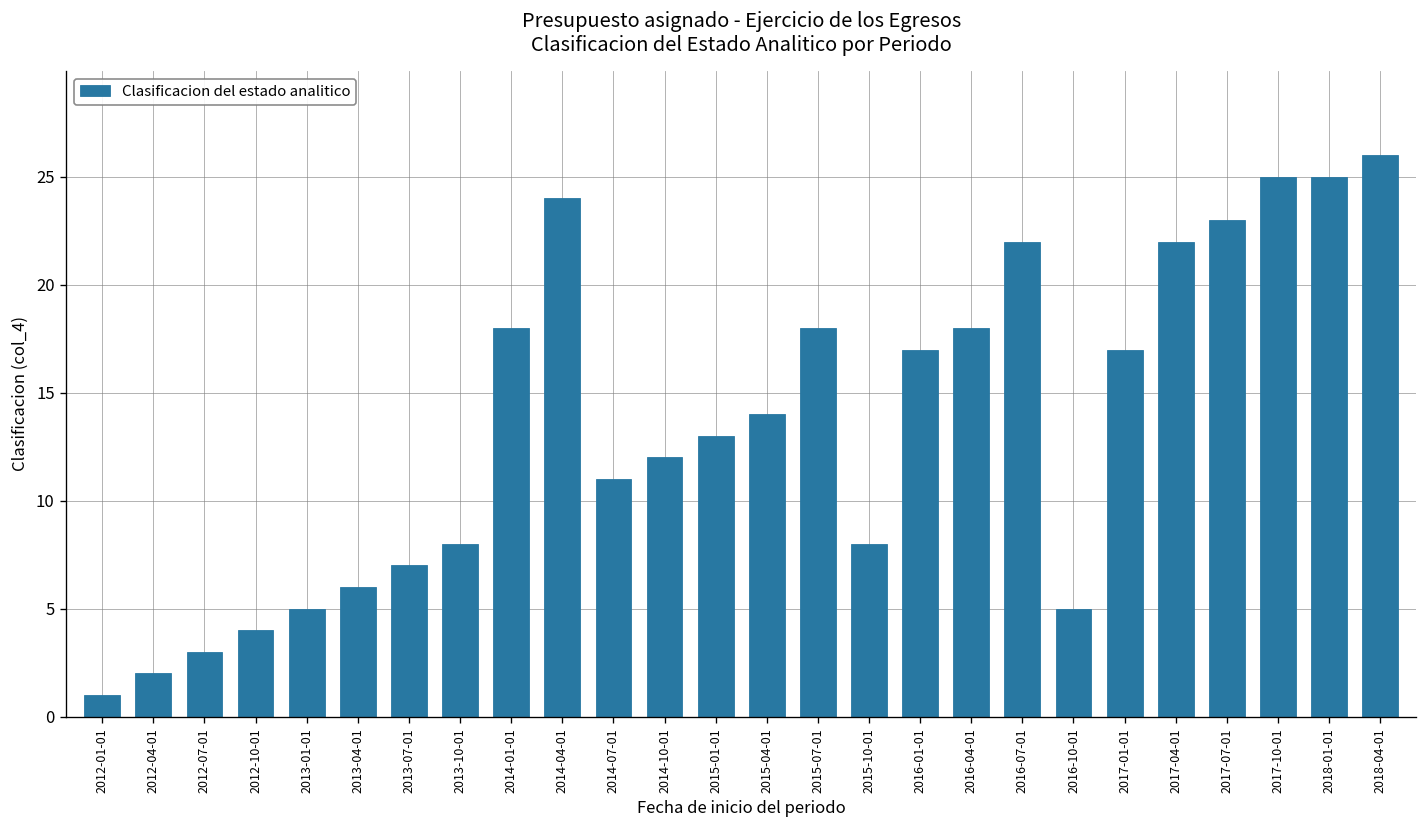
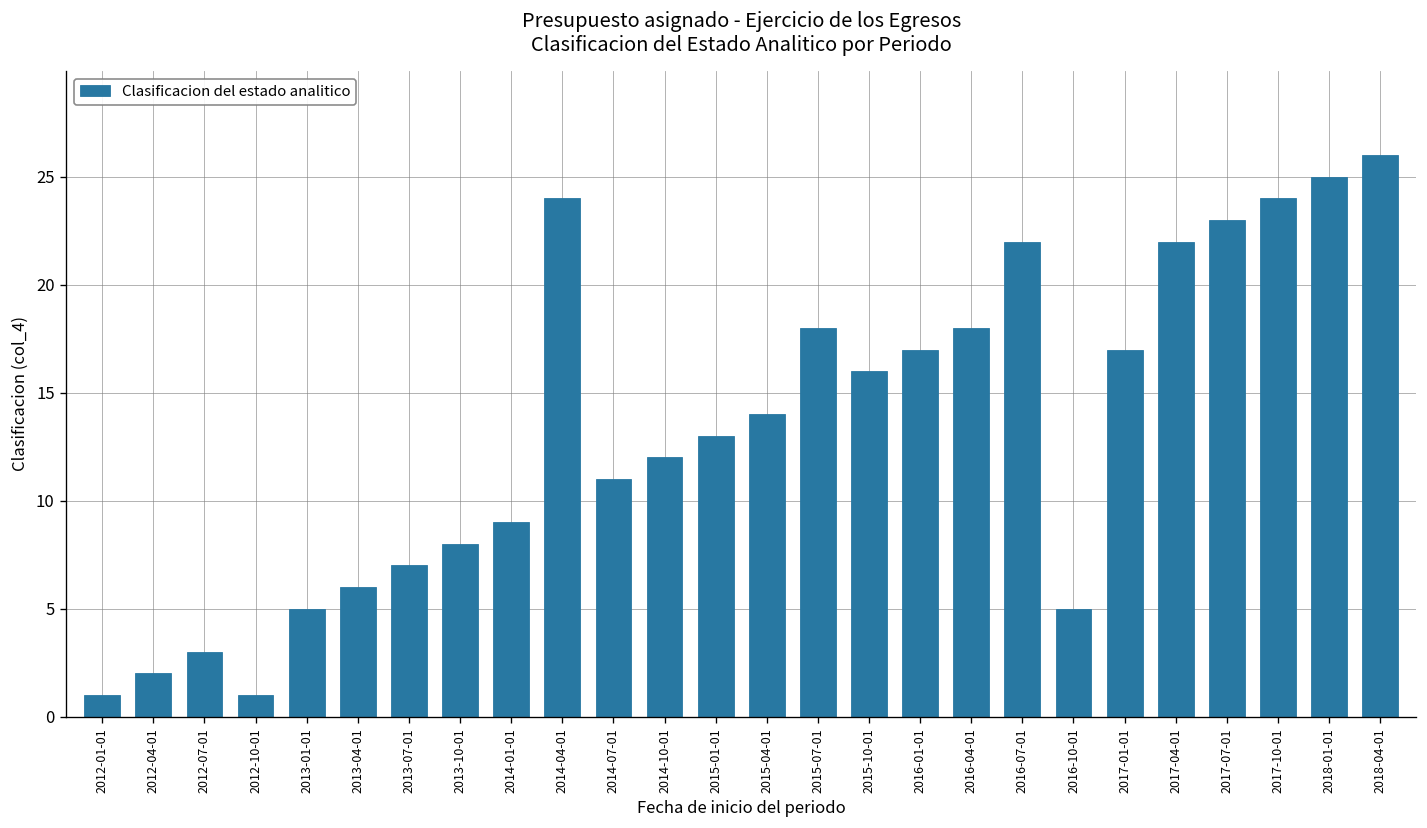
  {
    "2012-01-01": 1,
    "2012-04-01": 2,
    "2012-07-01": 3,
-   "2012-10-01": 4,
+   "2012-10-01": 1,
    "2013-01-01": 5,
    "2013-04-01": 6,
    "2013-07-01": 7,
    "2013-10-01": 8,
-   "2014-01-01": 18,
+   "2014-01-01": 9,
    "2014-04-01": 24,
    "2014-07-01": 11,
    "2014-10-01": 12,
    "2015-01-01": 13,
    "2015-04-01": 14,
    "2015-07-01": 18,
-   "2015-10-01": 8,
+   "2015-10-01": 16,
    "2016-01-01": 17,
    "2016-04-01": 18,
    "2016-07-01": 22,
    "2016-10-01": 5,
    "2017-01-01": 17,
    "2017-04-01": 22,
    "2017-07-01": 23,
-   "2017-10-01": 25,
+   "2017-10-01": 24,
    "2018-01-01": 25,
    "2018-04-01": 26
  }
